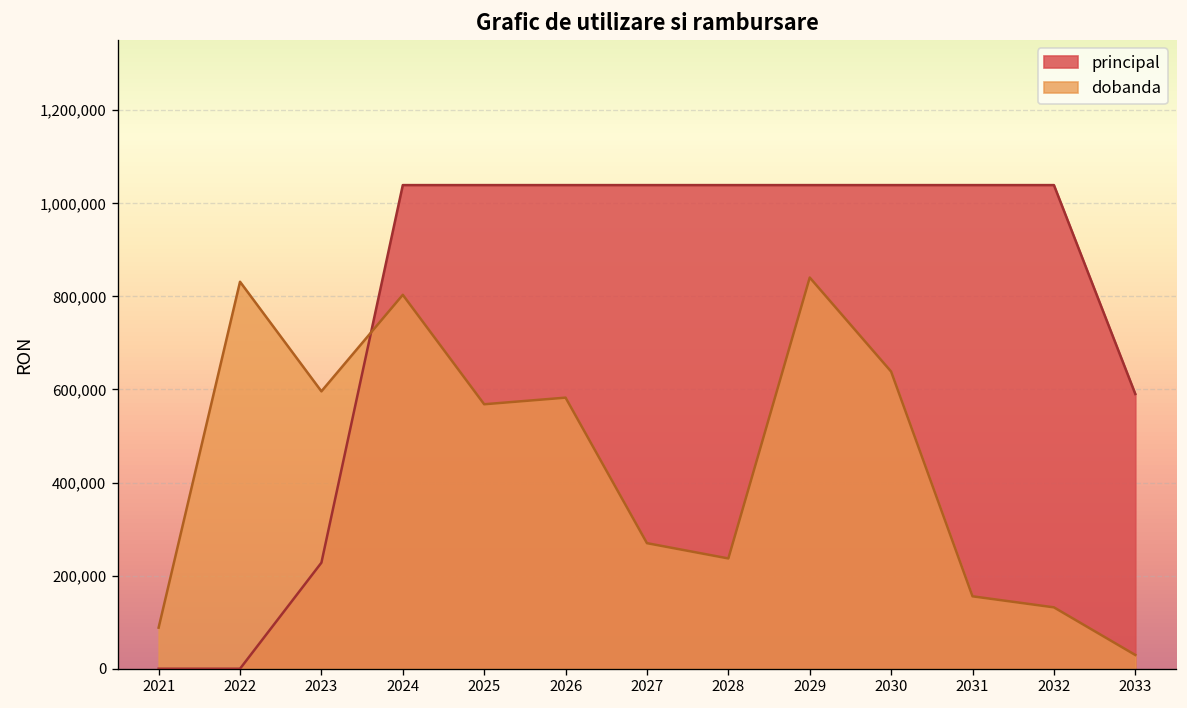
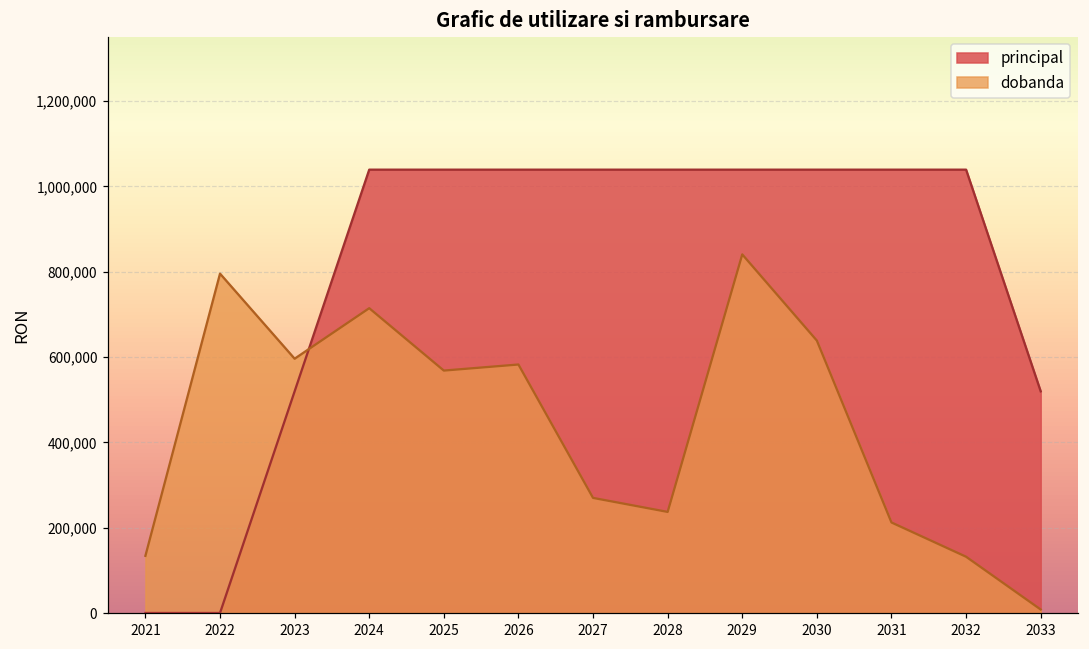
  {
    "principal": {
      "2021": "0",
      "2022": "0",
-     "2023": "230,000",
+     "2023": "520,000",
      "2024": "1,040,000",
      "2025": "1,040,000",
      "2026": "1,040,000",
      "2027": "1,040,000",
      "2028": "1,040,000",
      "2029": "1,040,000",
      "2030": "1,040,000",
      "2031": "1,040,000",
      "2032": "1,040,000",
-     "2033": "590,000"
+     "2033": "520,000"
    },
    "dobanda": {
-     "2021": "90,000",
-     "2022": "830,000",
+     "2021": "130,000",
+     "2022": "800,000",
      "2023": "600,000",
-     "2024": "800,000",
+     "2024": "710,000",
      "2025": "570,000",
      "2026": "580,000",
      "2027": "270,000",
      "2028": "240,000",
      "2029": "840,000",
      "2030": "640,000",
-     "2031": "160,000",
+     "2031": "210,000",
      "2032": "130,000",
-     "2033": "30,000"
+     "2033": "10,000"
    }
  }
